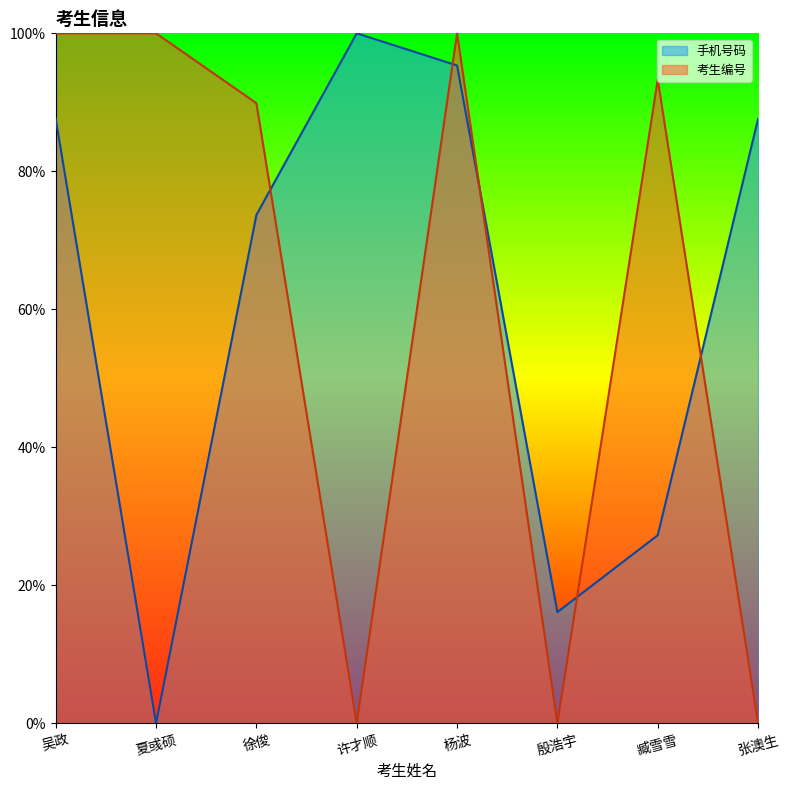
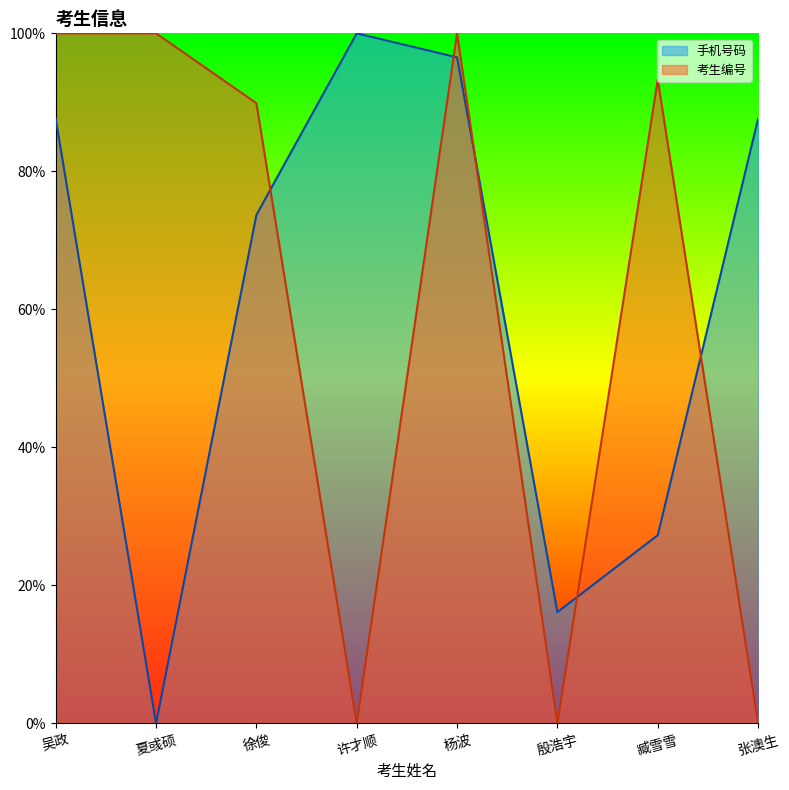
  {
    "手机号码": {
      "吴政": "88%",
      "夏彧硕": "0%",
      "徐俊": "74%",
      "许才顺": "100%",
-     "杨波": "95%",
+     "杨波": "97%",
      "殷浩宇": "16%",
      "臧雪雪": "27%",
      "张澳生": "88%"
    },
    "考生编号": {
      "吴政": "100%",
      "夏彧硕": "100%",
      "徐俊": "90%",
      "许才顺": "0%",
      "杨波": "100%",
      "殷浩宇": "0%",
      "张澳生": "0%"
    }
  }
